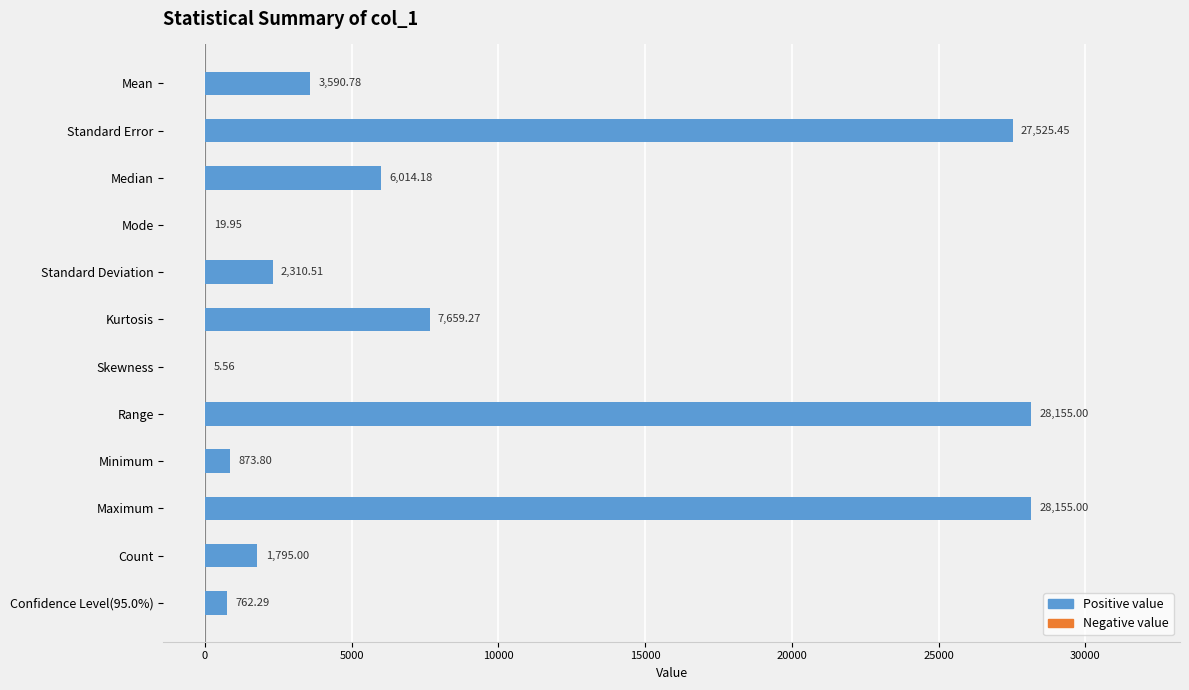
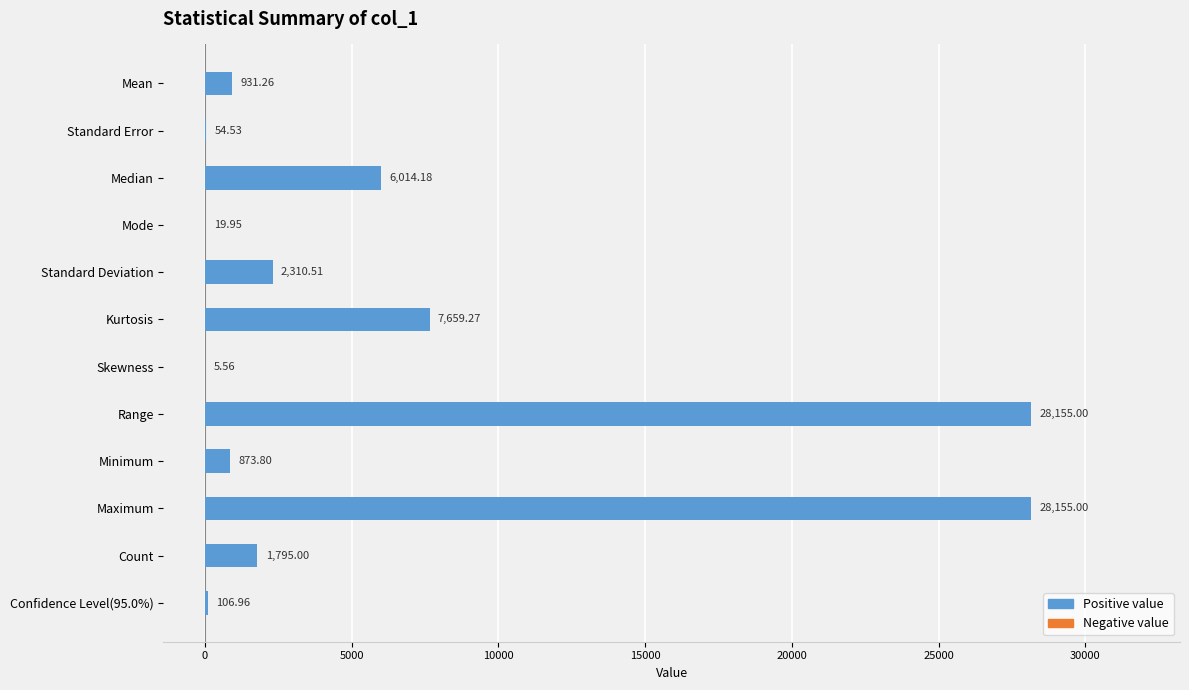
  {
-   "Mean": "3,590.78",
-   "Standard Error": "27,525.45",
+   "Mean": "931.26",
+   "Standard Error": "54.53",
    "Median": "6,014.18",
    "Mode": "19.95",
    "Standard Deviation": "2,310.51",
    "Kurtosis": "7,659.27",
    "Skewness": "5.56",
    "Range": "28,155.00",
    "Minimum": "873.80",
    "Maximum": "28,155.00",
    "Count": "1,795.00",
-   "Confidence Level(95.0%)": "762.29"
+   "Confidence Level(95.0%)": "106.96"
  }
